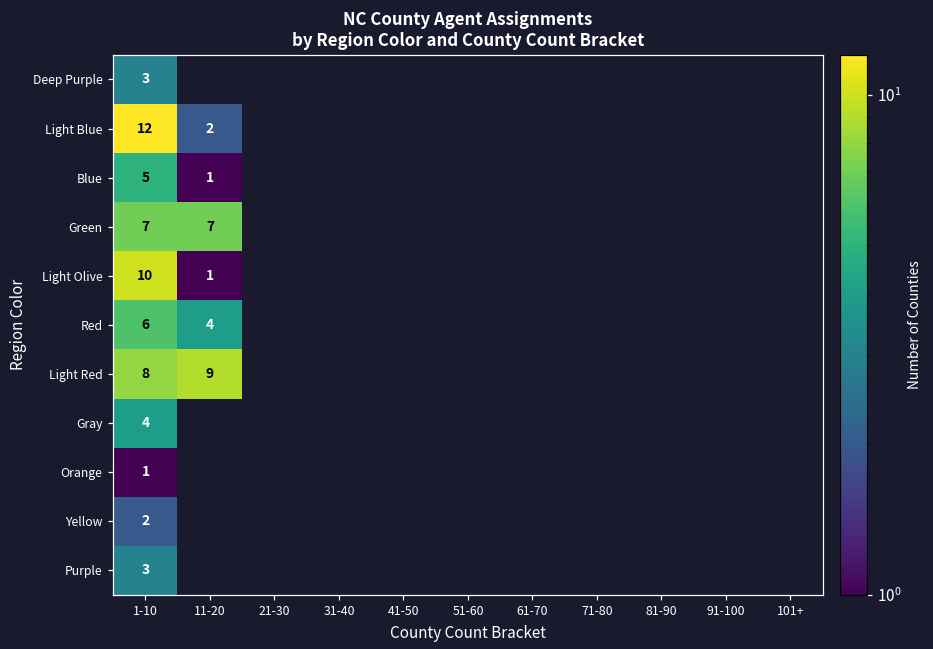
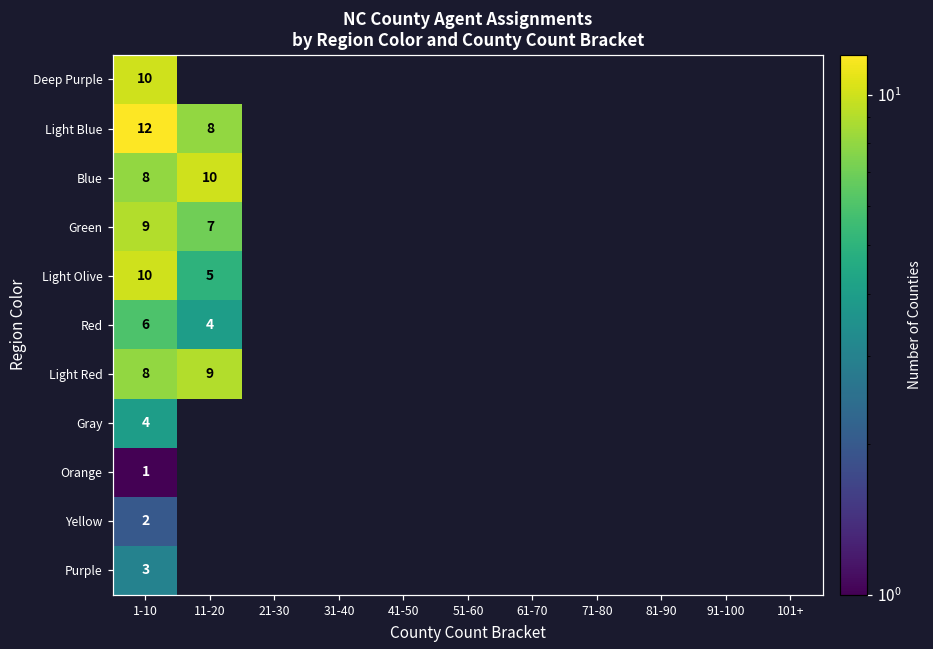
  {
    "Deep Purple": {
-     "1-10": 3
+     "1-10": 10
    },
    "Light Blue": {
      "1-10": 12,
-     "11-20": 2
+     "11-20": 8
    },
    "Blue": {
-     "1-10": 5,
-     "11-20": 1
+     "1-10": 8,
+     "11-20": 10
    },
    "Green": {
-     "1-10": 7,
+     "1-10": 9,
      "11-20": 7
    },
    "Light Olive": {
      "1-10": 10,
-     "11-20": 1
+     "11-20": 5
    },
    "Red": {
      "1-10": 6,
      "11-20": 4
    },
    "Light Red": {
      "1-10": 8,
      "11-20": 9
    },
    "Gray": {
      "1-10": 4
    },
    "Orange": {
      "1-10": 1
    },
    "Yellow": {
      "1-10": 2
    },
    "Purple": {
      "1-10": 3
    }
  }
